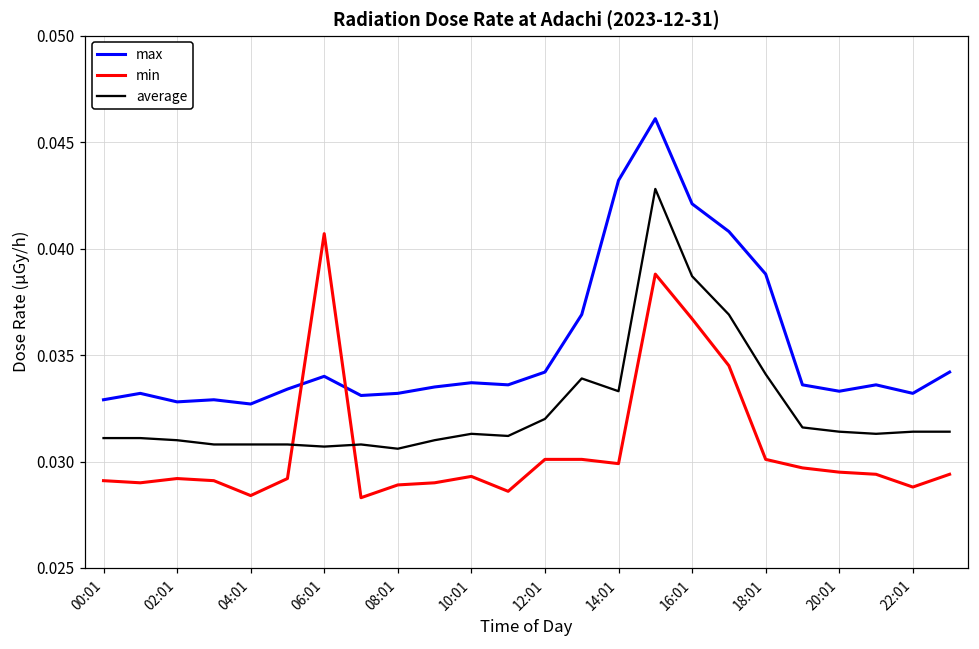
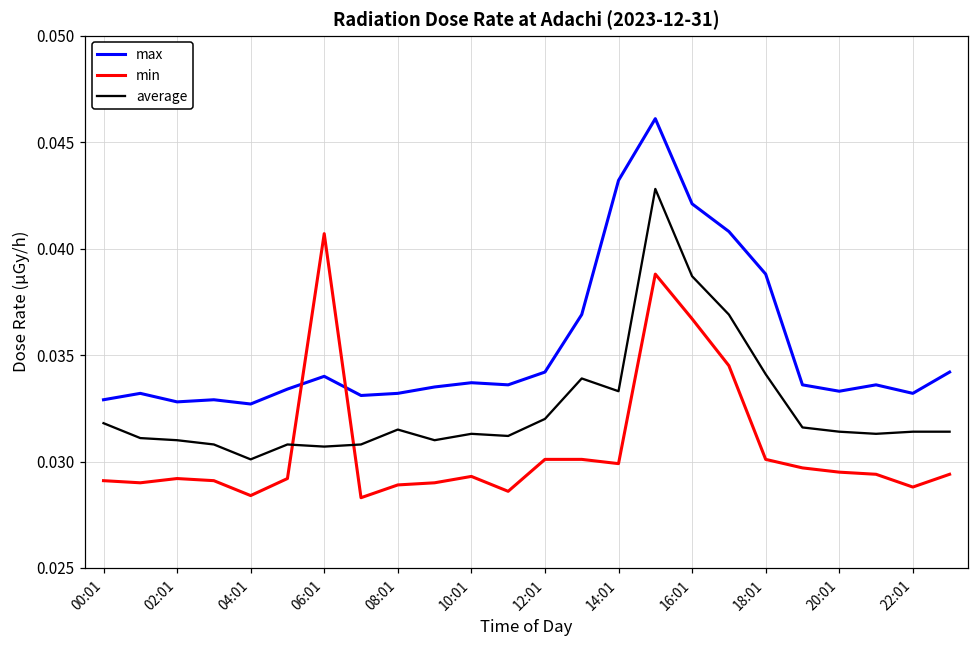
  {
    "max": {
      "00:01": 0.0329,
      "02:01": 0.0328,
      "04:01": 0.0327,
      "06:01": 0.0340,
      "08:01": 0.0332,
      "10:01": 0.0337,
      "12:01": 0.0342,
      "14:01": 0.0432,
      "16:01": 0.0421,
      "18:01": 0.0388,
      "20:01": 0.0333,
      "22:01": 0.0332
    },
    "min": {
      "00:01": 0.0291,
      "02:01": 0.0292,
      "04:01": 0.0284,
      "06:01": 0.0407,
      "08:01": 0.0289,
      "10:01": 0.0293,
      "12:01": 0.0301,
      "14:01": 0.0299,
      "16:01": 0.0367,
      "18:01": 0.0301,
      "20:01": 0.0295,
      "22:01": 0.0288
    },
    "average": {
-     "00:01": 0.0311,
+     "00:01": 0.0318,
      "02:01": 0.0310,
-     "04:01": 0.0308,
+     "04:01": 0.0301,
      "06:01": 0.0307,
-     "08:01": 0.0306,
+     "08:01": 0.0315,
      "10:01": 0.0313,
      "12:01": 0.0320,
      "14:01": 0.0333,
      "16:01": 0.0387,
      "18:01": 0.0341,
      "20:01": 0.0314,
      "22:01": 0.0314
    }
  }
